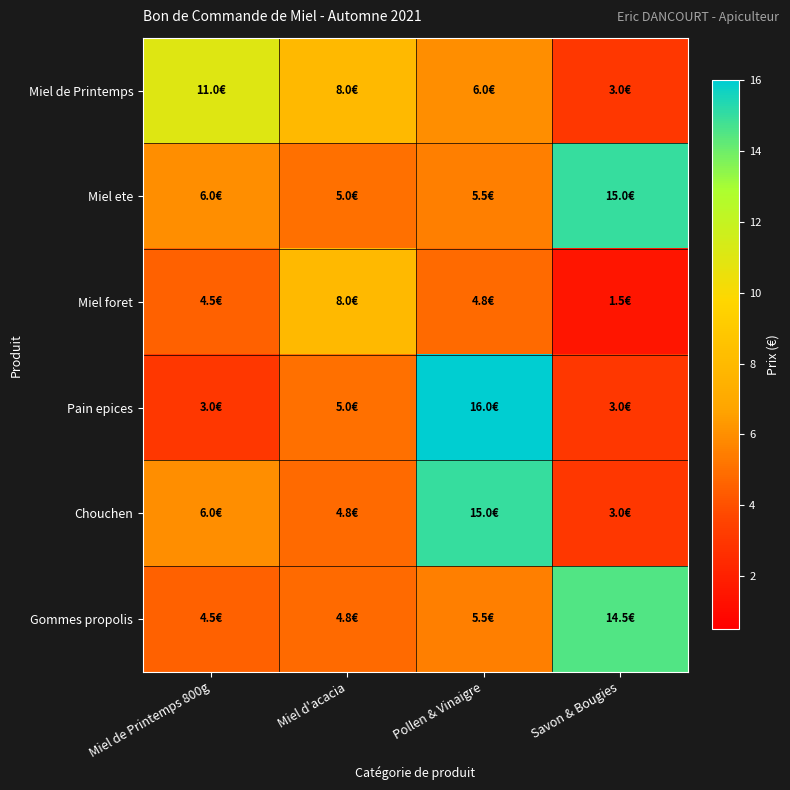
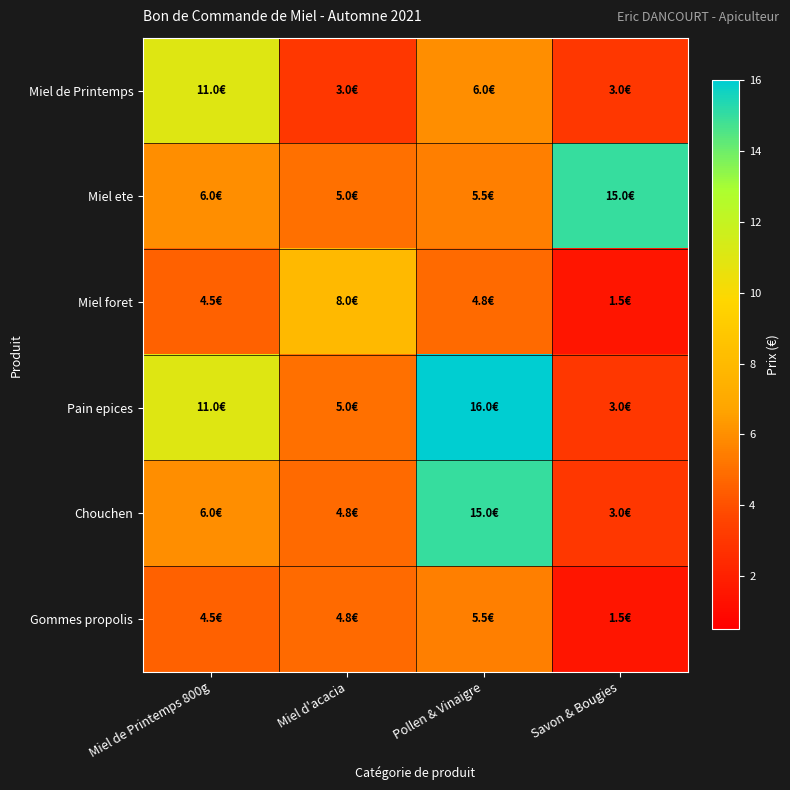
  {
    "Miel de Printemps": {
      "Miel de Printemps 800g": "11.0€",
-     "Miel d'acacia": "8.0€",
+     "Miel d'acacia": "3.0€",
      "Pollen & Vinaigre": "6.0€",
      "Savon & Bougies": "3.0€"
    },
    "Miel ete": {
      "Miel de Printemps 800g": "6.0€",
      "Miel d'acacia": "5.0€",
      "Pollen & Vinaigre": "5.5€",
      "Savon & Bougies": "15.0€"
    },
    "Miel foret": {
      "Miel de Printemps 800g": "4.5€",
      "Miel d'acacia": "8.0€",
      "Pollen & Vinaigre": "4.8€",
      "Savon & Bougies": "1.5€"
    },
    "Pain epices": {
-     "Miel de Printemps 800g": "3.0€",
+     "Miel de Printemps 800g": "11.0€",
      "Miel d'acacia": "5.0€",
      "Pollen & Vinaigre": "16.0€",
      "Savon & Bougies": "3.0€"
    },
    "Chouchen": {
      "Miel de Printemps 800g": "6.0€",
      "Miel d'acacia": "4.8€",
      "Pollen & Vinaigre": "15.0€",
      "Savon & Bougies": "3.0€"
    },
    "Gommes propolis": {
      "Miel de Printemps 800g": "4.5€",
      "Miel d'acacia": "4.8€",
      "Pollen & Vinaigre": "5.5€",
-     "Savon & Bougies": "14.5€"
+     "Savon & Bougies": "1.5€"
    }
  }
